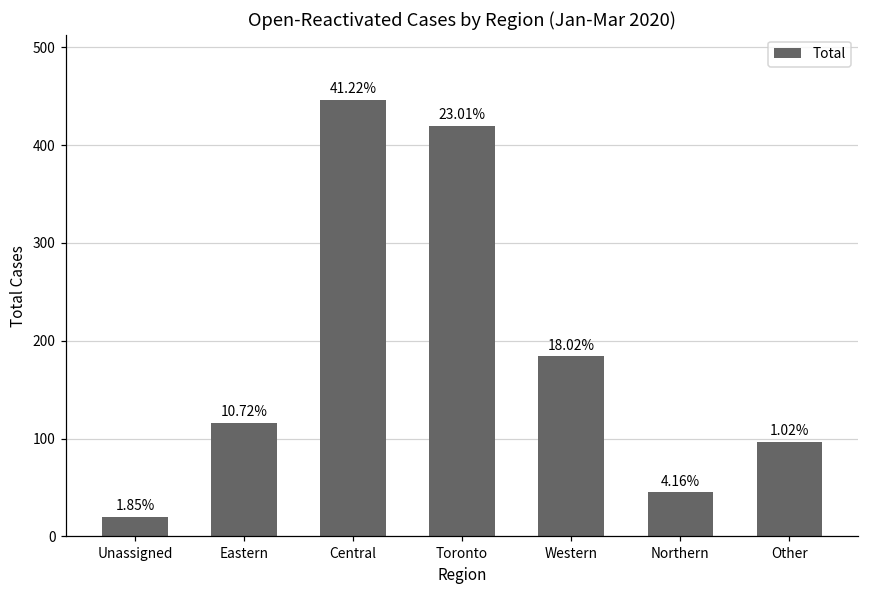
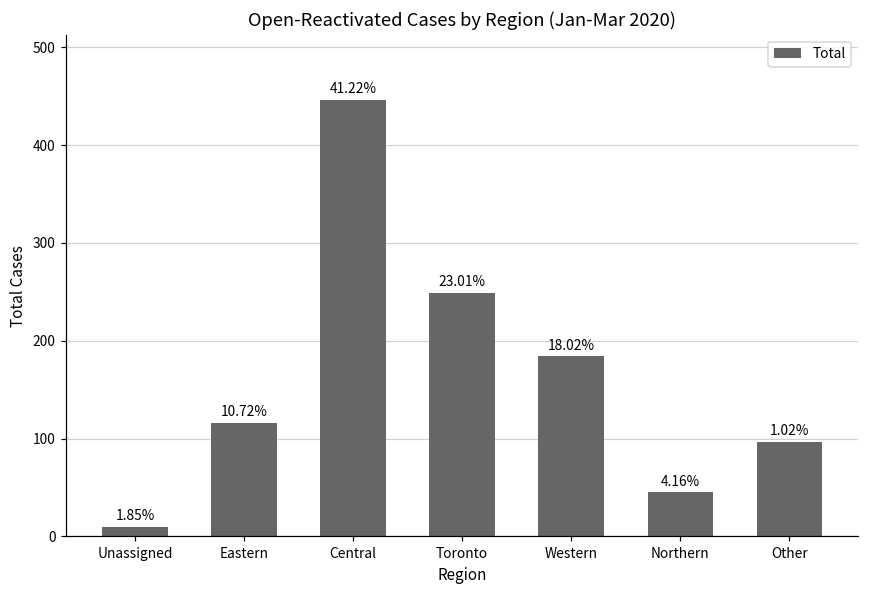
  {
-   "Unassigned": 20,
-   "Toronto": 420
+   "Unassigned": 10,
+   "Toronto": 250
  }
